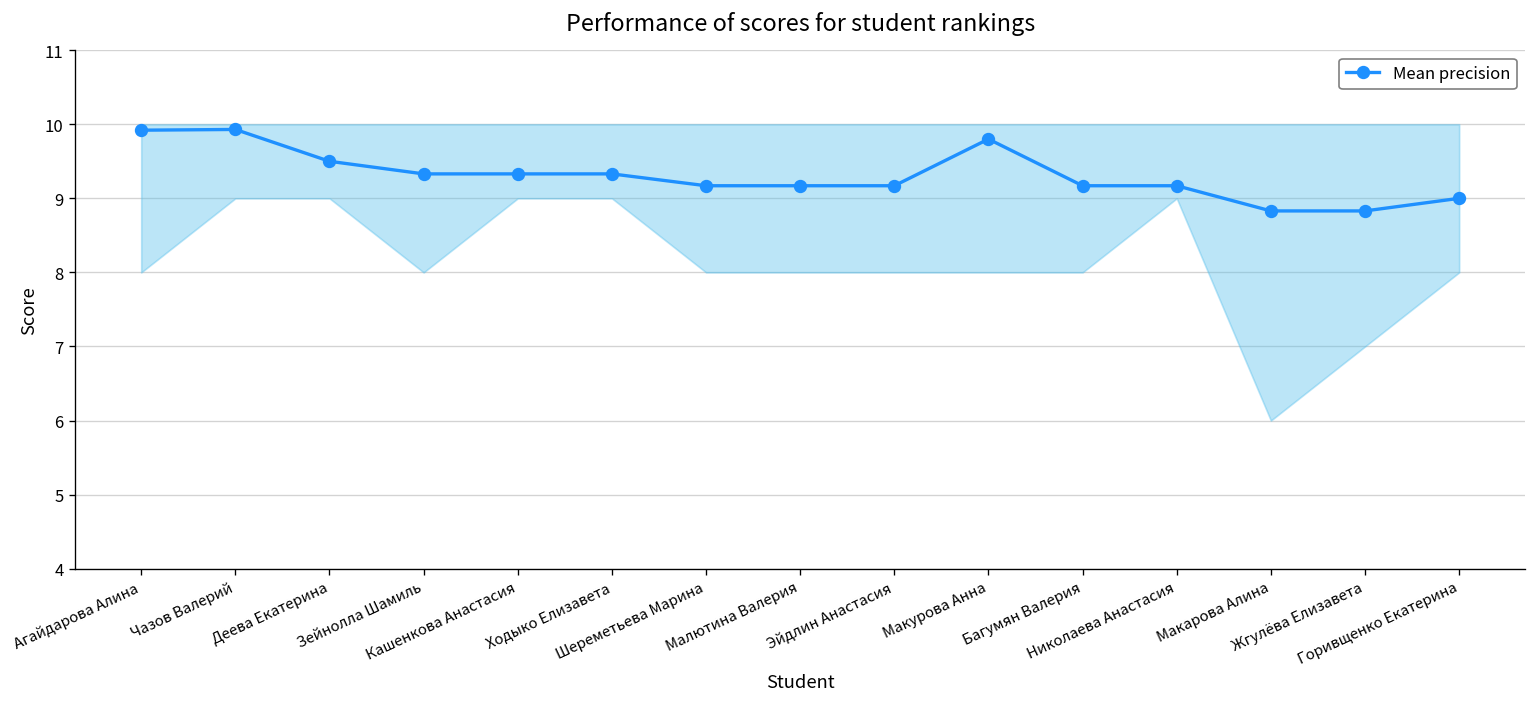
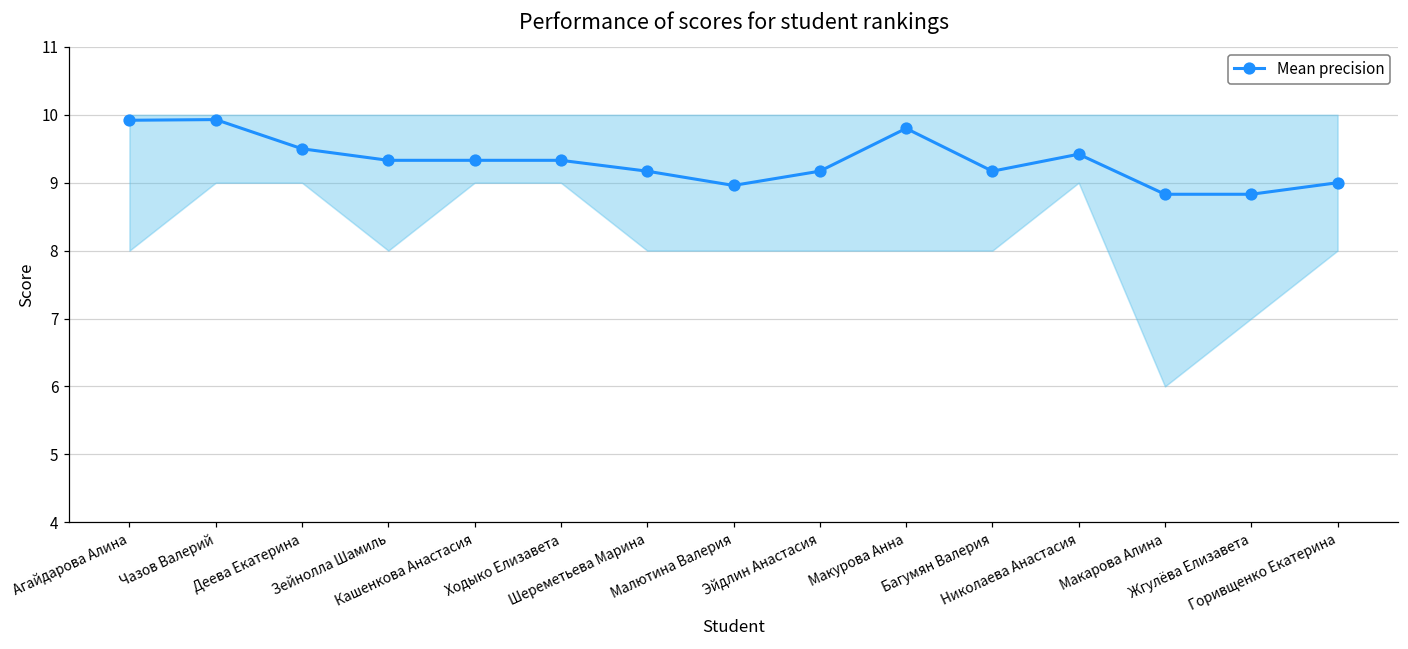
  {
    "Mean precision": {
      "Агайдарова Алина": 9.9,
      "Чазов Валерий": 9.9,
      "Деева Екатерина": 9.5,
      "Зейнолла Шамиль": 9.3,
      "Кашенкова Анастасия": 9.3,
      "Ходыко Елизавета": 9.3,
      "Шереметьева Марина": 9.2,
-     "Малютина Валерия": 9.2,
+     "Малютина Валерия": 9.0,
      "Эйдлин Анастасия": 9.2,
      "Макурова Анна": 9.8,
      "Багумян Валерия": 9.2,
-     "Николаева Анастасия": 9.2,
+     "Николаева Анастасия": 9.4,
      "Макарова Алина": 8.8,
      "Жгулёва Елизавета": 8.8,
      "Горивщенко Екатерина": 9.0
    }
  }
